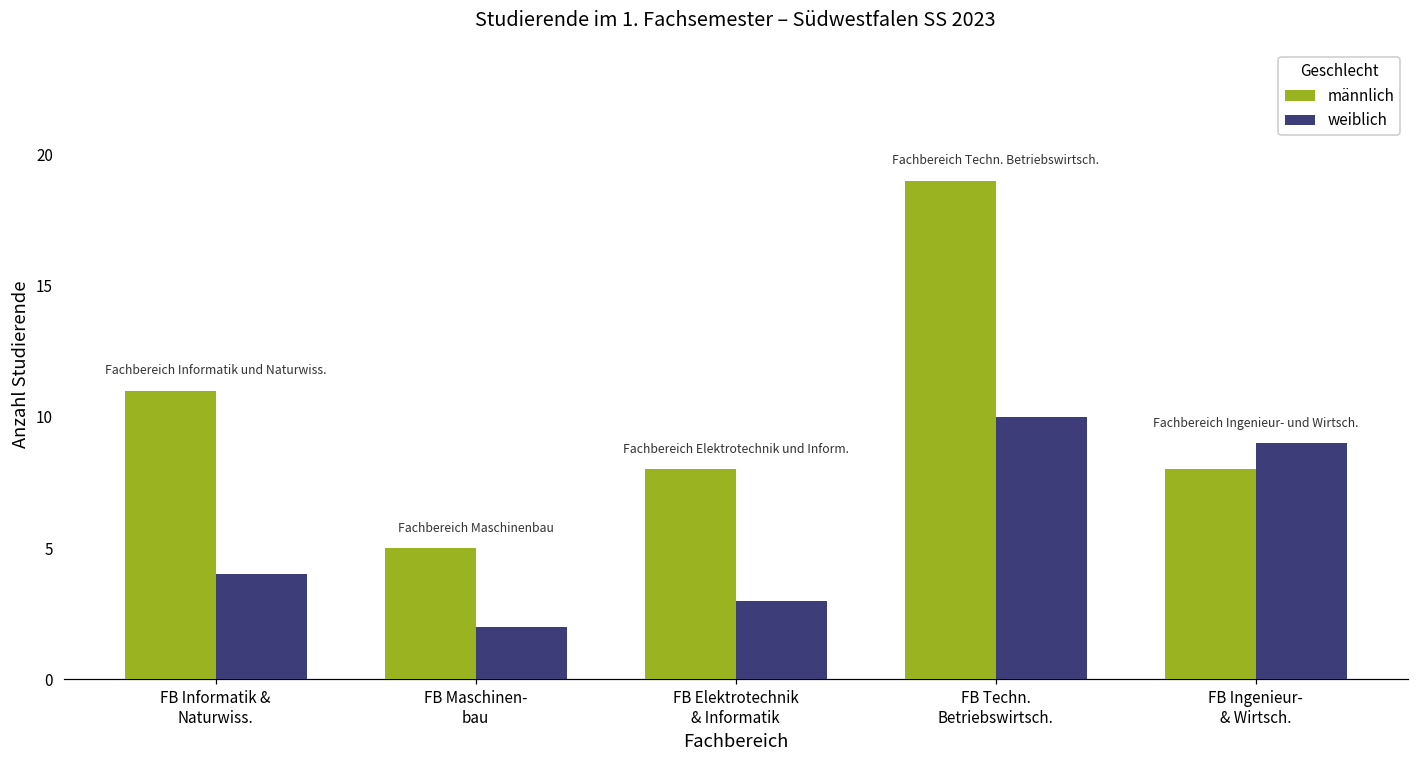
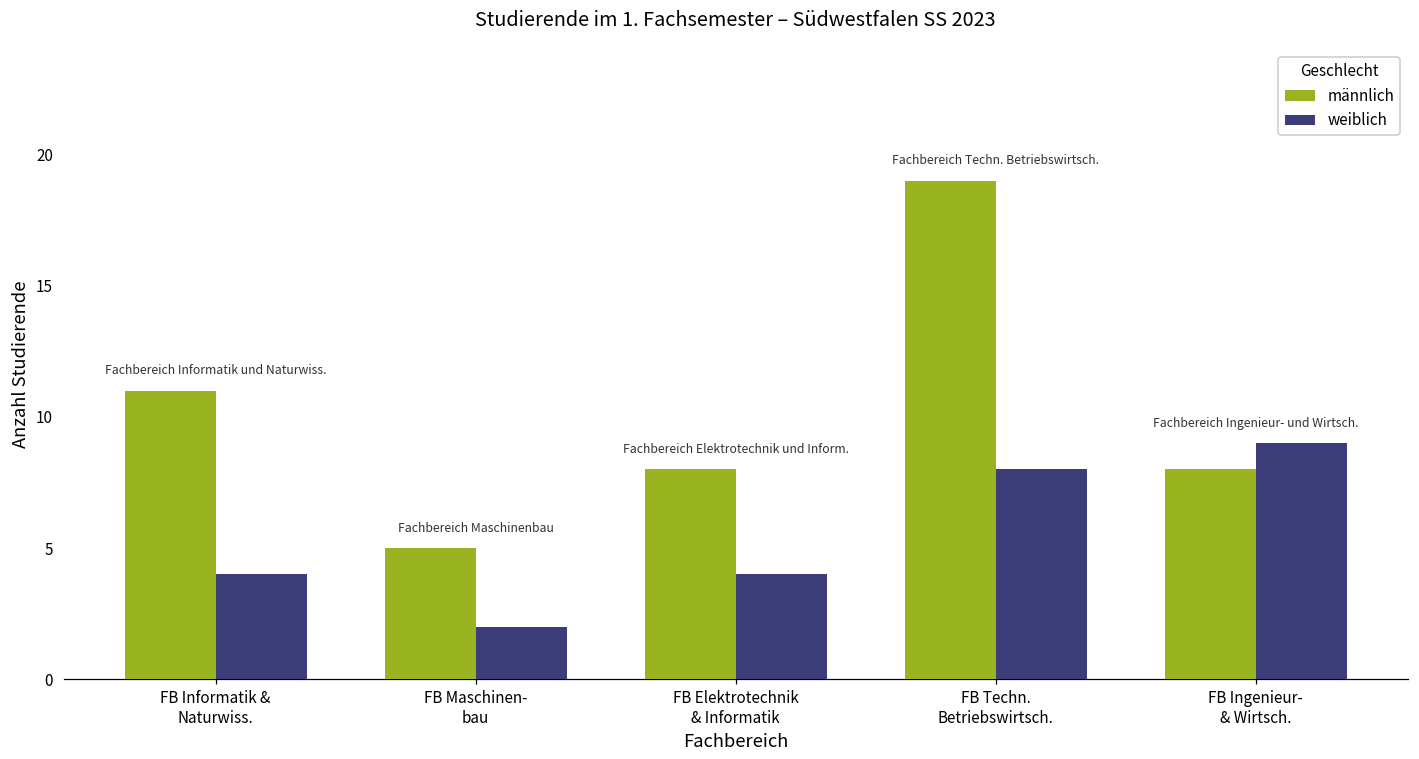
  {
    "männlich": {
      "FB Informatik & Naturwiss.": 11,
      "FB Maschinen- bau": 5,
      "FB Elektrotechnik & Informatik": 8,
      "FB Techn. Betriebswirtsch.": 19,
      "FB Ingenieur- & Wirtsch.": 8
    },
    "weiblich": {
      "FB Informatik & Naturwiss.": 4,
      "FB Maschinen- bau": 2,
-     "FB Elektrotechnik & Informatik": 3,
-     "FB Techn. Betriebswirtsch.": 10,
+     "FB Elektrotechnik & Informatik": 4,
+     "FB Techn. Betriebswirtsch.": 8,
      "FB Ingenieur- & Wirtsch.": 9
    }
  }
